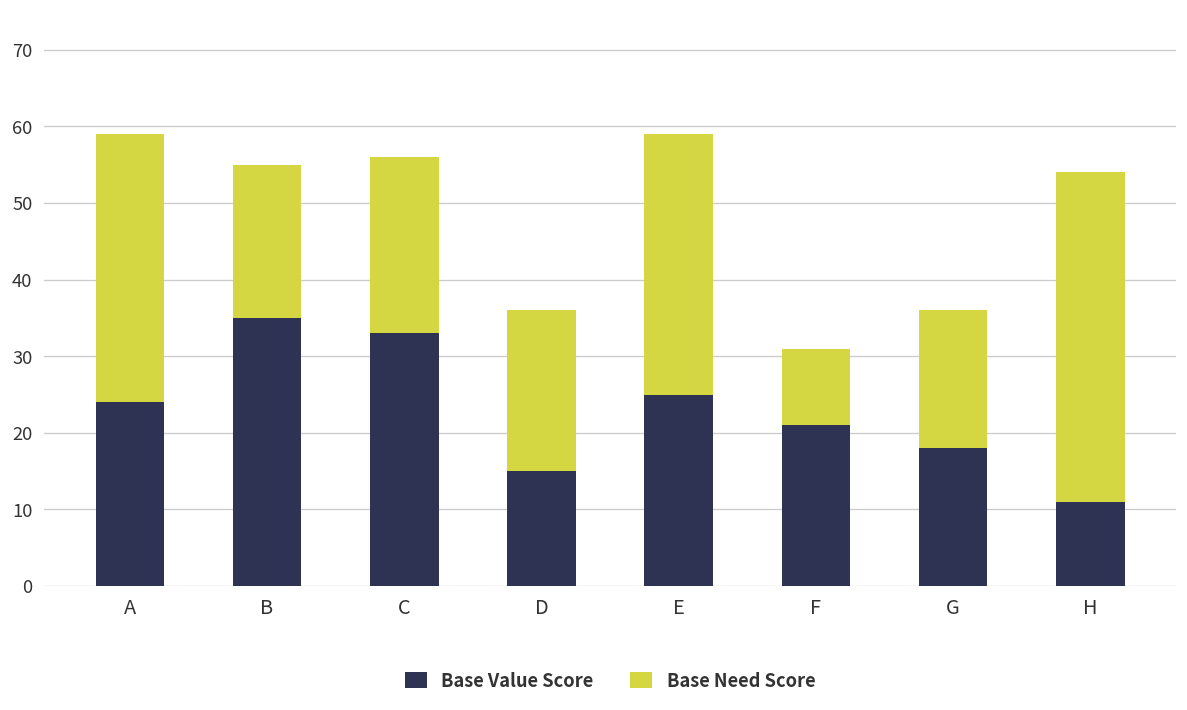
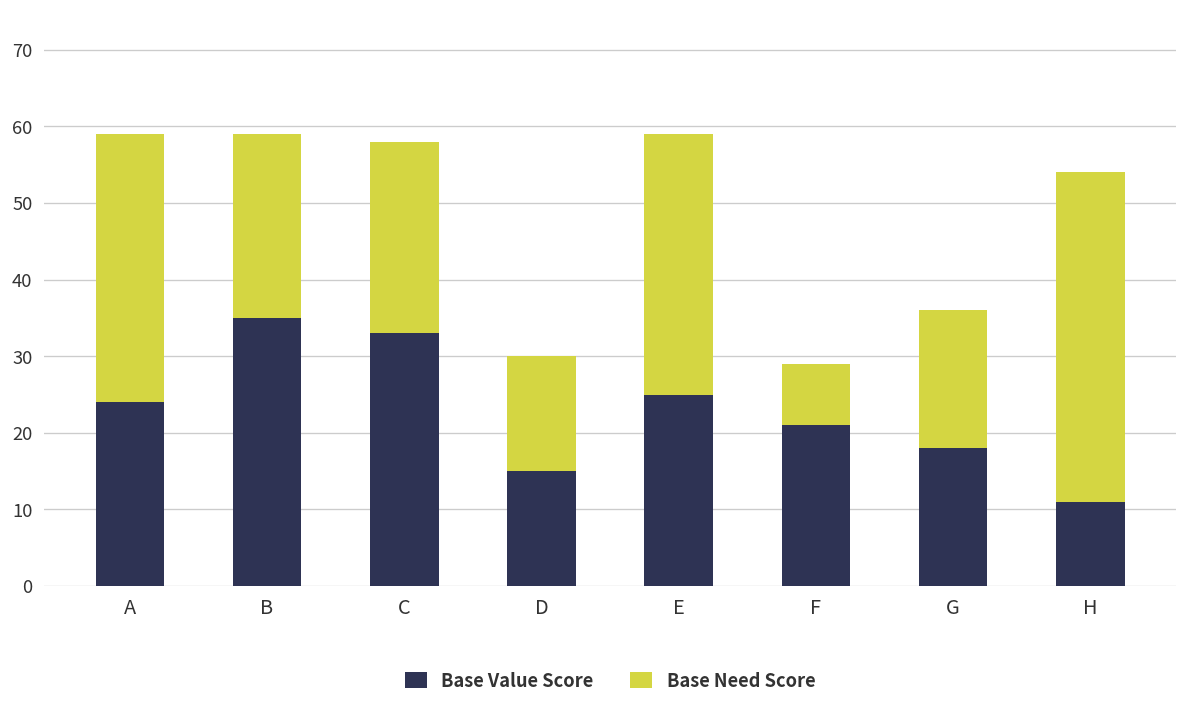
  {
    "Base Value Score": {
      "A": 24,
      "B": 35,
      "C": 33,
      "D": 15,
      "E": 25,
      "F": 21,
      "G": 18,
      "H": 11
    },
    "Base Need Score": {
      "A": 35,
-     "B": 20,
-     "C": 23,
-     "D": 21,
+     "B": 24,
+     "C": 25,
+     "D": 15,
      "E": 34,
-     "F": 10,
+     "F": 8,
      "G": 18,
      "H": 43
    }
  }
